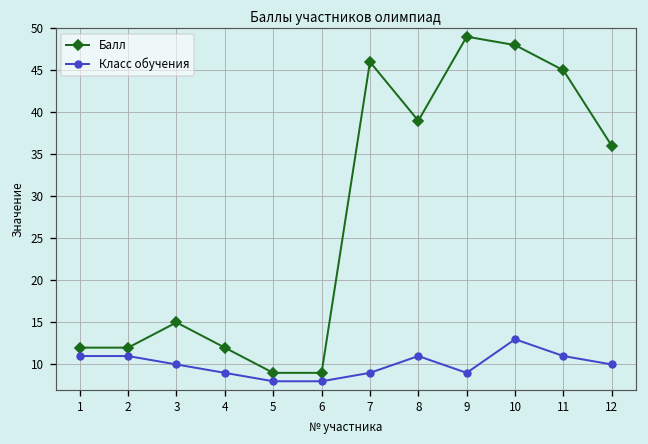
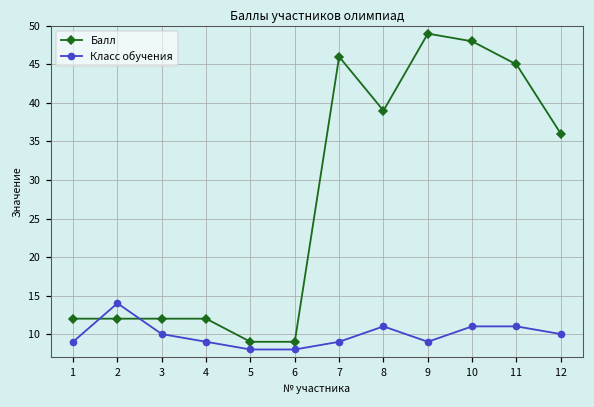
  {
    "Балл": {
      "1": 12,
      "2": 12,
-     "3": 15,
+     "3": 12,
      "4": 12,
      "5": 9,
      "6": 9,
      "7": 46,
      "8": 39,
      "9": 49,
      "10": 48,
      "11": 45,
      "12": 36
    },
    "Класс обучения": {
-     "1": 11,
-     "2": 11,
+     "1": 9,
+     "2": 14,
      "3": 10,
      "4": 9,
      "5": 8,
      "6": 8,
      "7": 9,
      "8": 11,
      "9": 9,
-     "10": 13,
+     "10": 11,
      "11": 11,
      "12": 10
    }
  }
